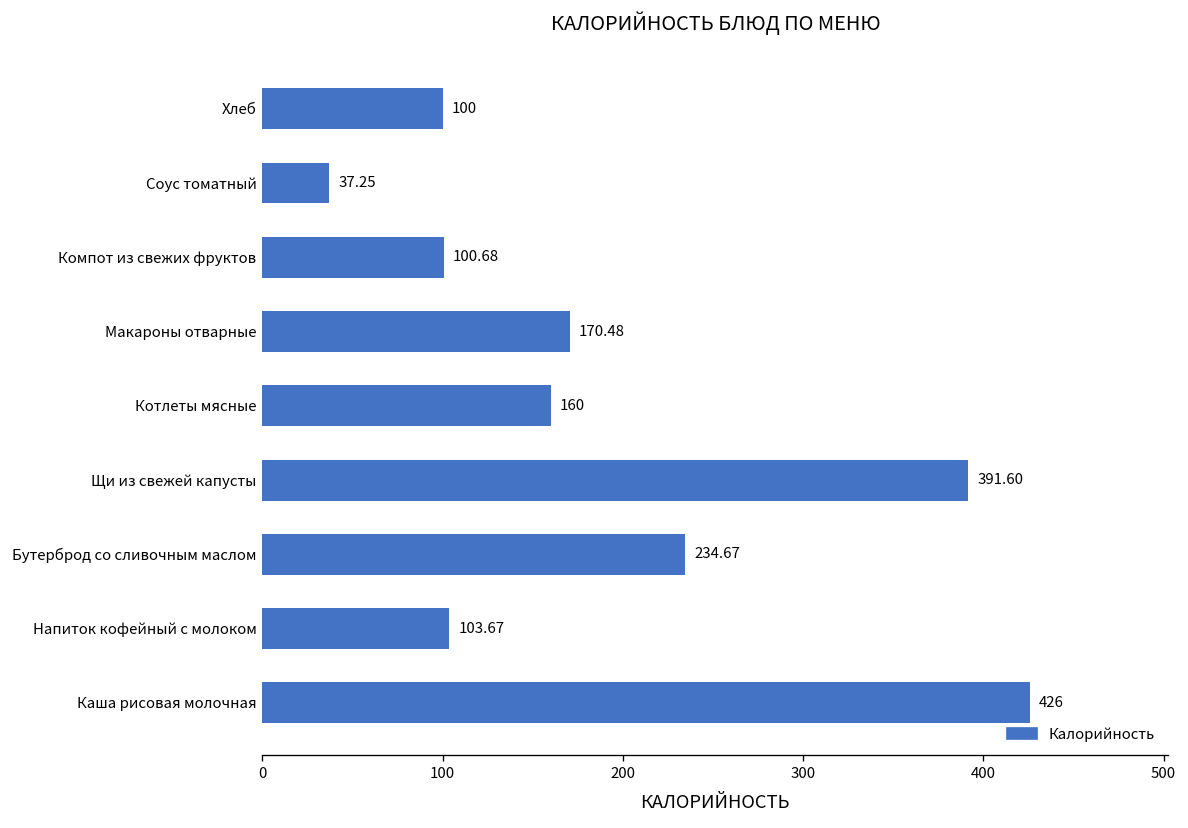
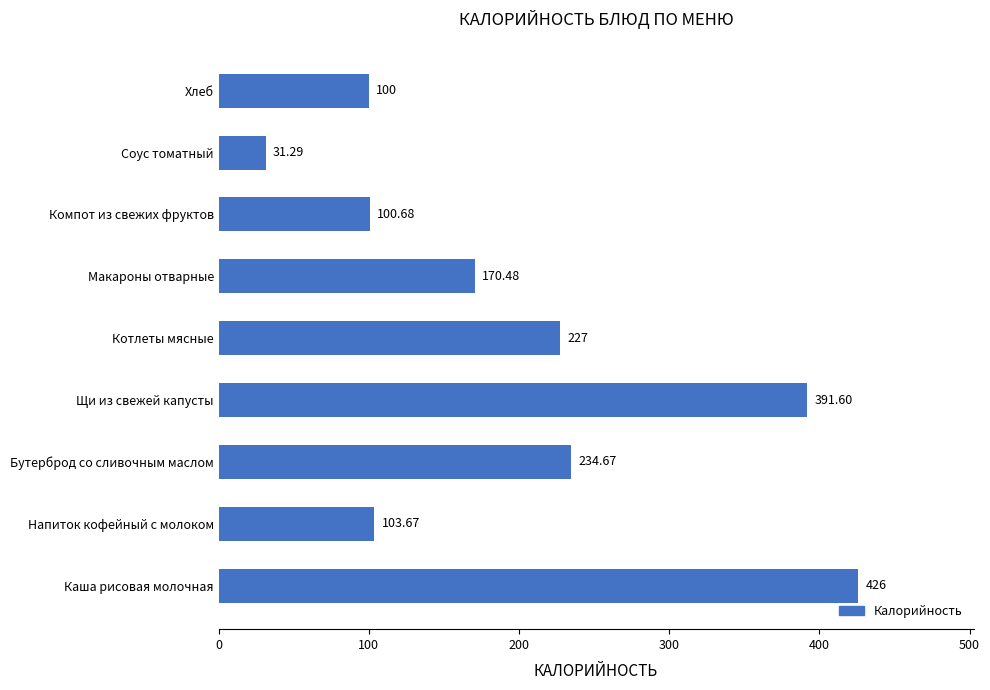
  {
    "Хлеб": 100,
-   "Соус томатный": 37.25,
+   "Соус томатный": 31.29,
    "Компот из свежих фруктов": 100.68,
    "Макароны отварные": 170.48,
-   "Котлеты мясные": 160,
+   "Котлеты мясные": 227,
    "Щи из свежей капусты": 391.60,
    "Бутерброд со сливочным маслом": 234.67,
    "Напиток кофейный с молоком": 103.67,
    "Каша рисовая молочная": 426
  }
